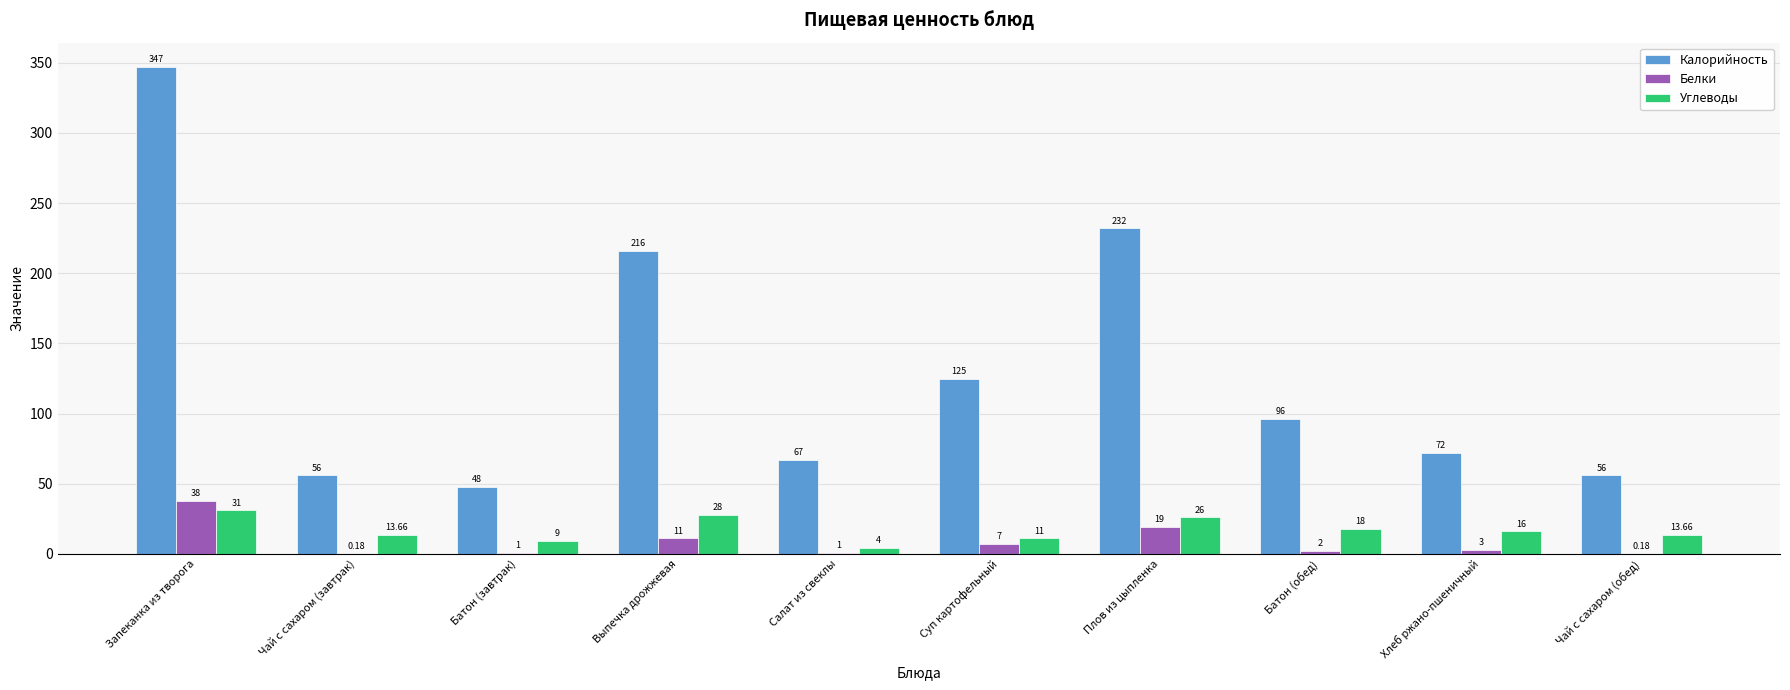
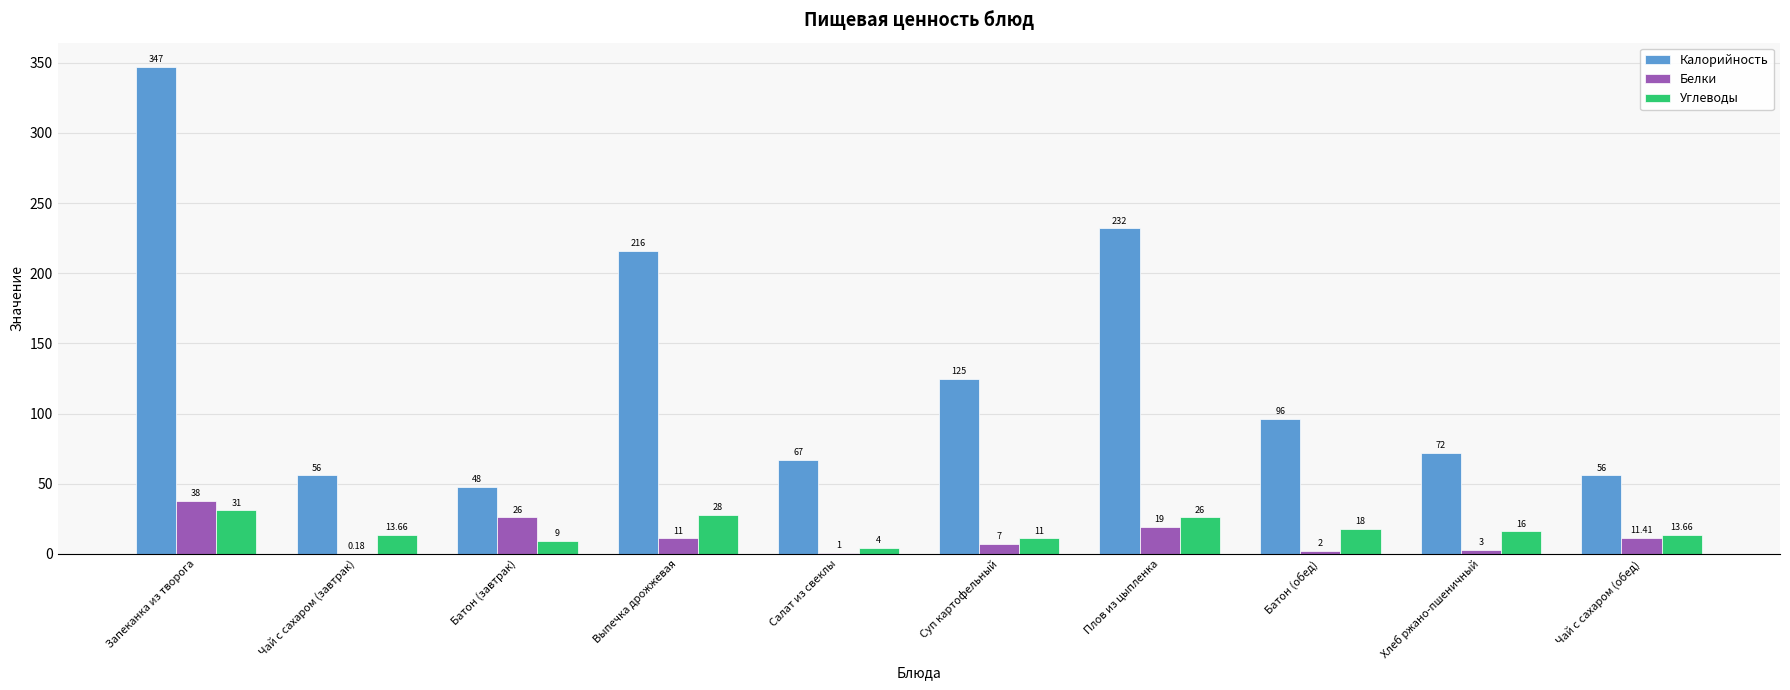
  {
    "Калорийность": {
      "Запеканка из творога": 347,
      "Чай с сахаром (завтрак)": 56,
      "Батон (завтрак)": 48,
      "Выпечка дрожжевая": 216,
      "Салат из свеклы": 67,
      "Суп картофельный": 125,
      "Плов из цыпленка": 232,
      "Батон (обед)": 96,
      "Хлеб ржано-пшеничный": 72,
      "Чай с сахаром (обед)": 56
    },
    "Белки": {
      "Запеканка из творога": 38,
      "Чай с сахаром (завтрак)": 0.18,
-     "Батон (завтрак)": 1,
+     "Батон (завтрак)": 26,
      "Выпечка дрожжевая": 11,
      "Салат из свеклы": 1,
      "Суп картофельный": 7,
      "Плов из цыпленка": 19,
      "Батон (обед)": 2,
      "Хлеб ржано-пшеничный": 3,
-     "Чай с сахаром (обед)": 0.18
+     "Чай с сахаром (обед)": 11.41
    },
    "Углеводы": {
      "Запеканка из творога": 31,
      "Чай с сахаром (завтрак)": 13.66,
      "Батон (завтрак)": 9,
      "Выпечка дрожжевая": 28,
      "Салат из свеклы": 4,
      "Суп картофельный": 11,
      "Плов из цыпленка": 26,
      "Батон (обед)": 18,
      "Хлеб ржано-пшеничный": 16,
      "Чай с сахаром (обед)": 13.66
    }
  }
